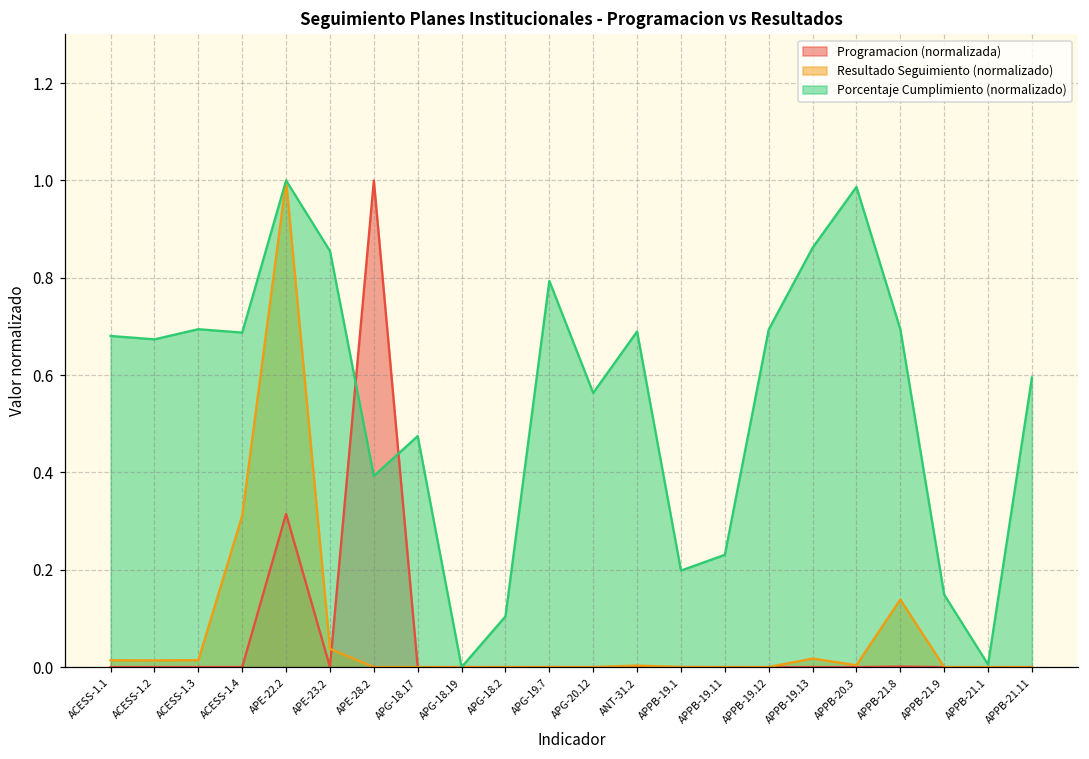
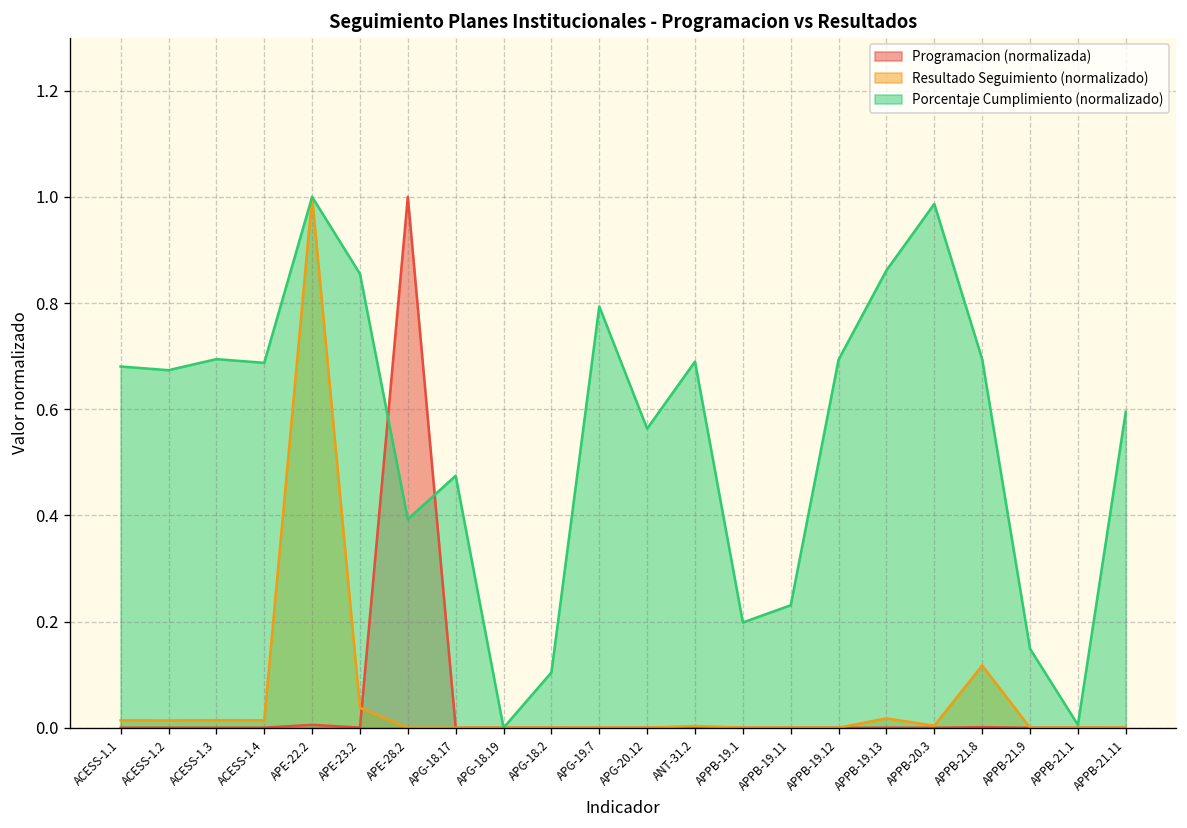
  {
    "Programacion (normalizada)": {
      "ACESS-1.1": 0.00,
      "ACESS-1.2": 0.00,
      "ACESS-1.3": 0.00,
      "ACESS-1.4": 0.00,
-     "APE-22.2": 0.31,
+     "APE-22.2": 0.01,
      "APE-23.2": 0.00,
      "APE-28.2": 1.00,
      "APPB-19.13": 0.00,
      "APPB-21.8": 0.00
    },
    "Resultado Seguimiento (normalizado)": {
      "ACESS-1.1": 0.01,
      "ACESS-1.2": 0.01,
      "ACESS-1.3": 0.01,
-     "ACESS-1.4": 0.31,
+     "ACESS-1.4": 0.01,
      "APE-23.2": 0.04,
      "APE-28.2": 0.00,
      "APPB-19.13": 0.02,
-     "APPB-21.8": 0.14
+     "APPB-21.8": 0.12
    },
    "Porcentaje Cumplimiento (normalizado)": {
      "ACESS-1.1": 0.68,
      "ACESS-1.2": 0.67,
      "ACESS-1.3": 0.69,
      "ACESS-1.4": 0.69,
      "APE-23.2": 0.86,
      "APE-28.2": 0.39,
      "APG-18.17": 0.47,
      "APG-18.2": 0.10,
      "APG-19.7": 0.79,
      "APG-20.12": 0.56,
      "ANT-31.2": 0.69,
      "APPB-19.1": 0.20,
      "APPB-19.11": 0.23,
      "APPB-19.12": 0.69,
      "APPB-19.13": 0.86,
      "APPB-20.3": 0.99,
      "APPB-21.8": 0.69,
      "APPB-21.9": 0.15,
      "APPB-21.11": 0.60
    }
  }
